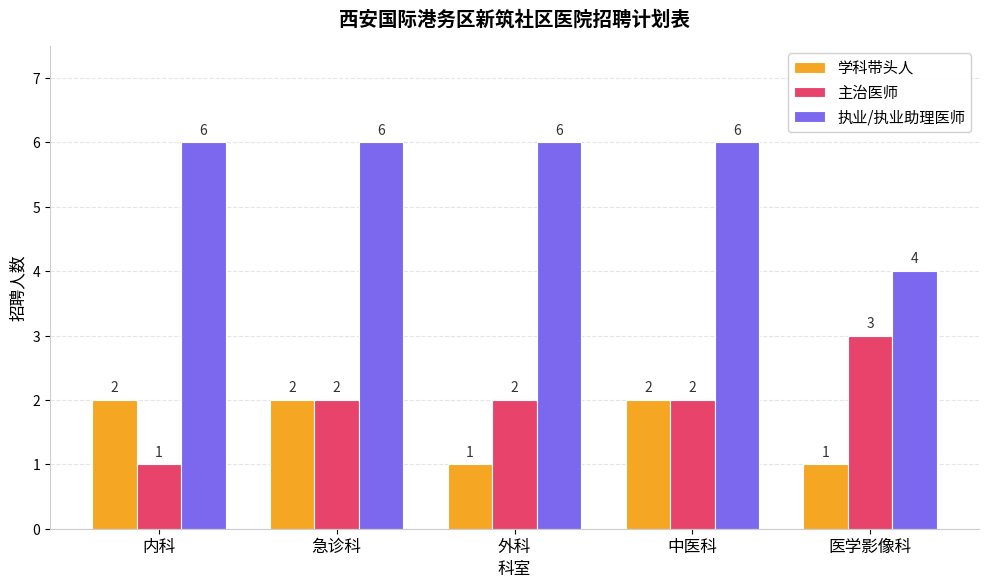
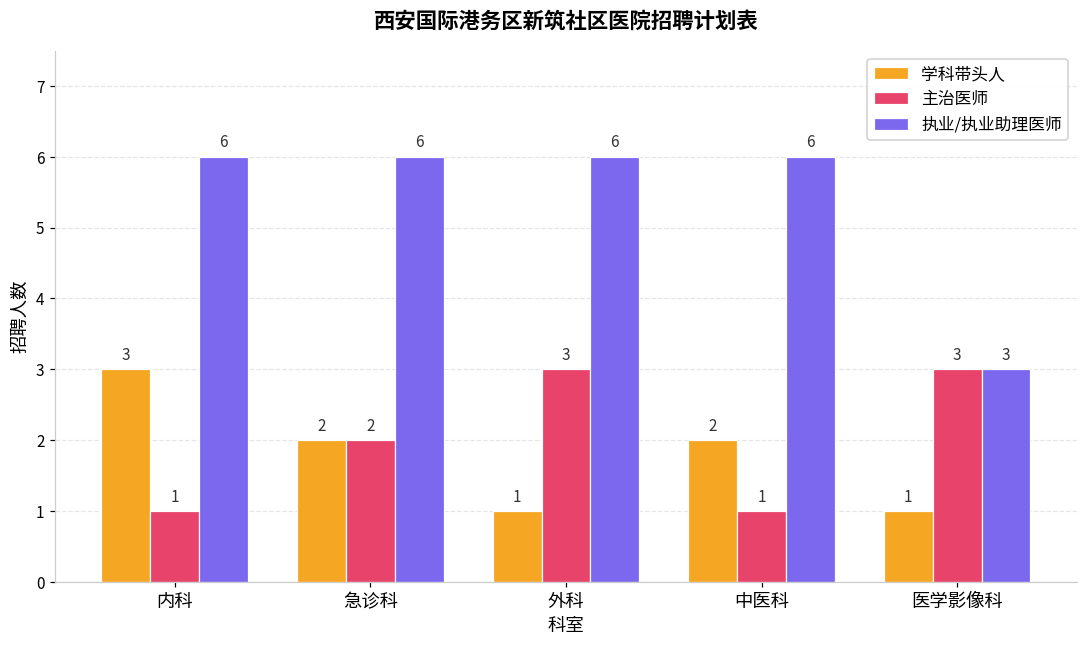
  {
    "学科带头人": {
-     "内科": 2,
+     "内科": 3,
      "急诊科": 2,
      "外科": 1,
      "中医科": 2,
      "医学影像科": 1
    },
    "主治医师": {
      "内科": 1,
      "急诊科": 2,
-     "外科": 2,
-     "中医科": 2,
+     "外科": 3,
+     "中医科": 1,
      "医学影像科": 3
    },
    "执业/执业助理医师": {
      "内科": 6,
      "急诊科": 6,
      "外科": 6,
      "中医科": 6,
-     "医学影像科": 4
+     "医学影像科": 3
    }
  }
